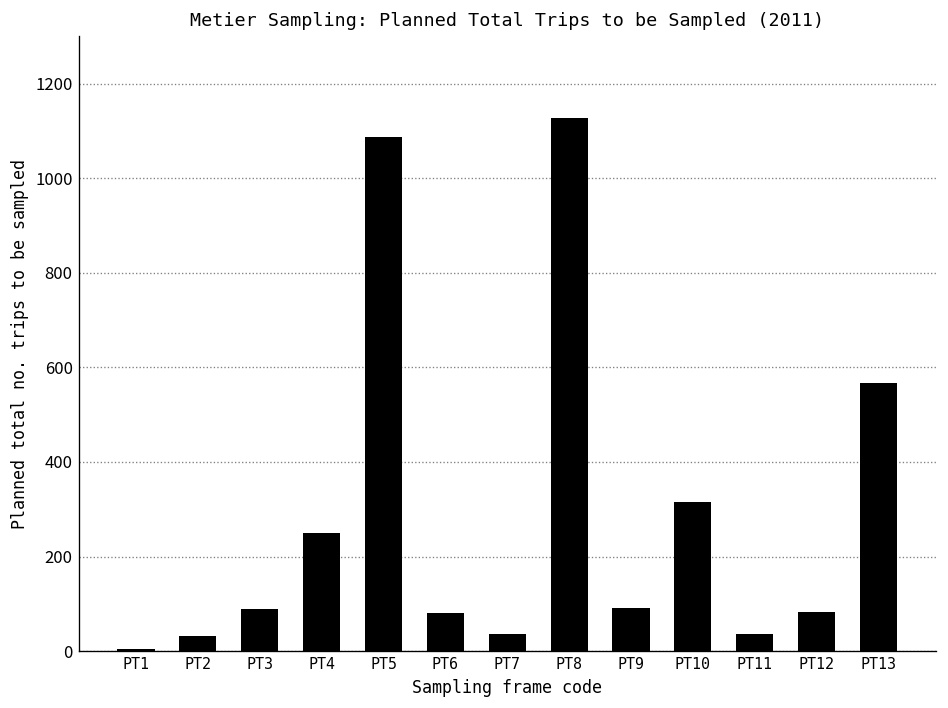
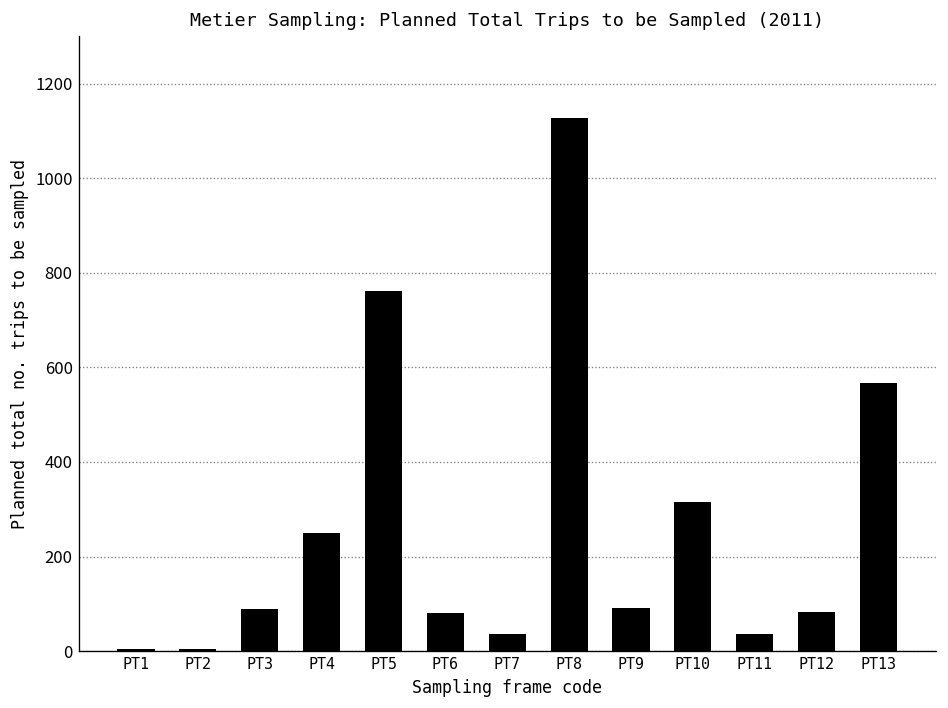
  {
-   "PT2": 30,
+   "PT2": 0,
    "PT3": 90,
    "PT4": 250,
-   "PT5": 1090,
+   "PT5": 760,
    "PT6": 80,
    "PT7": 40,
    "PT8": 1130,
    "PT9": 90,
    "PT10": 320,
    "PT11": 40,
    "PT12": 80,
    "PT13": 570
  }
